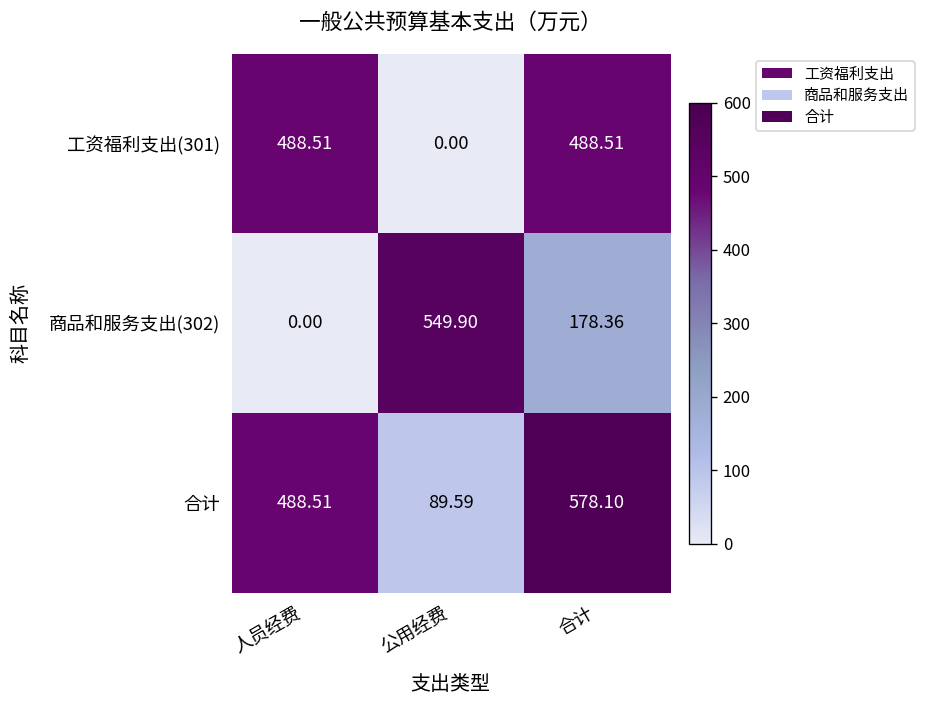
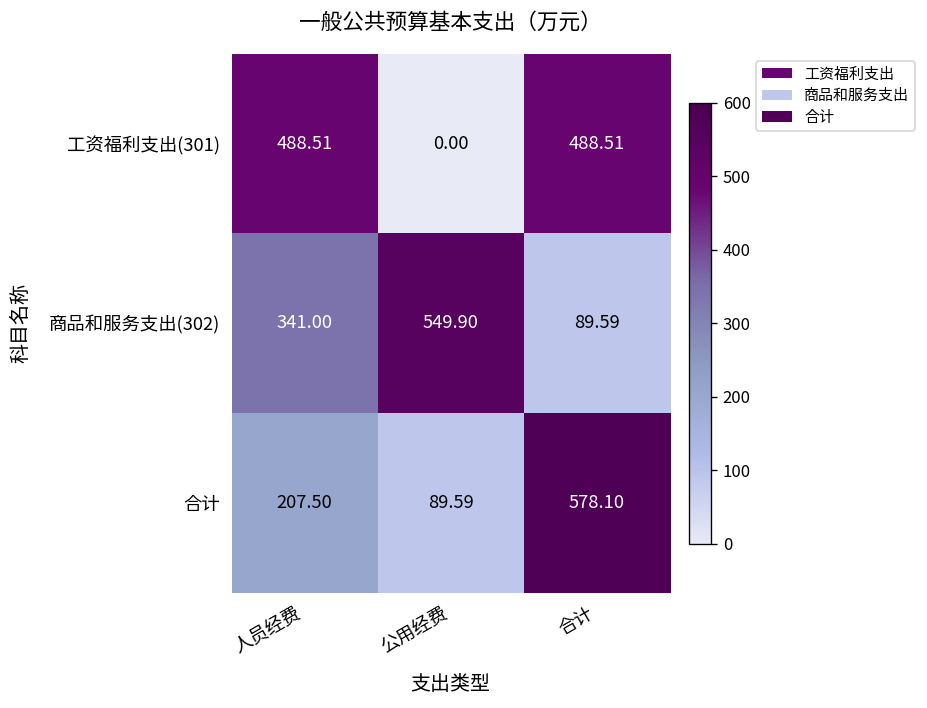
  {
    "工资福利支出(301)": {
      "人员经费": 488.51,
      "公用经费": 0.00,
      "合计": 488.51
    },
    "商品和服务支出(302)": {
-     "人员经费": 0.00,
+     "人员经费": 341.00,
      "公用经费": 549.90,
-     "合计": 178.36
+     "合计": 89.59
    },
    "合计": {
-     "人员经费": 488.51,
+     "人员经费": 207.50,
      "公用经费": 89.59,
      "合计": 578.10
    }
  }
